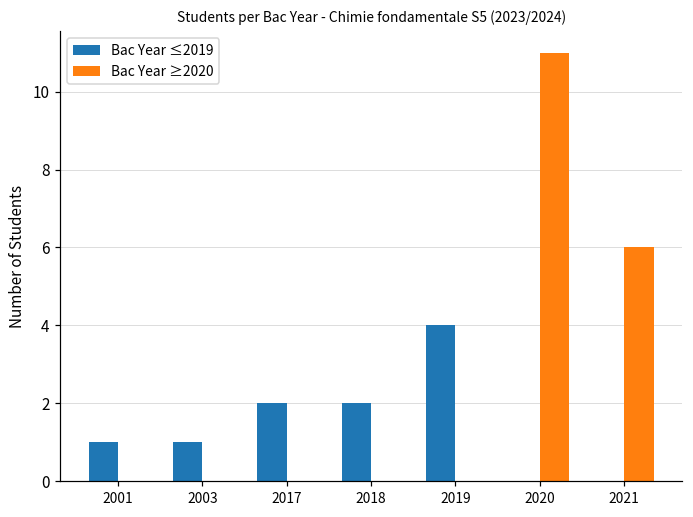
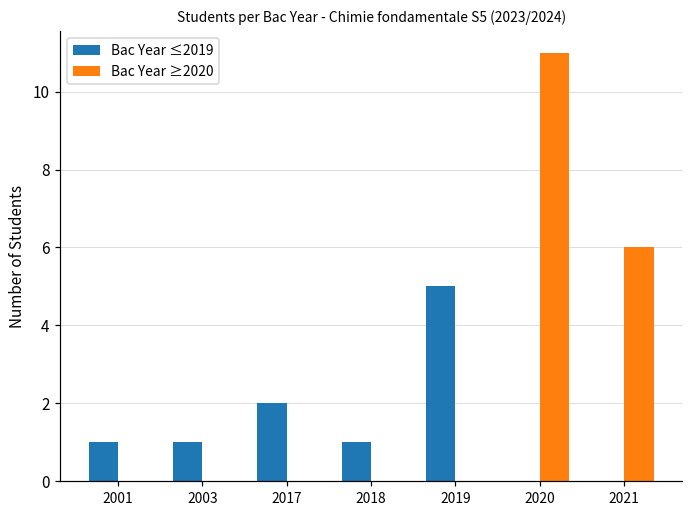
  {
    "Bac Year ≤2019": {
      "2001": 1,
      "2003": 1,
      "2017": 2,
-     "2018": 2,
-     "2019": 4,
+     "2018": 1,
+     "2019": 5,
      "2020": 0,
      "2021": 0
    },
    "Bac Year ≥2020": {
      "2001": 0,
      "2003": 0,
      "2017": 0,
      "2018": 0,
      "2019": 0,
      "2020": 11,
      "2021": 6
    }
  }
